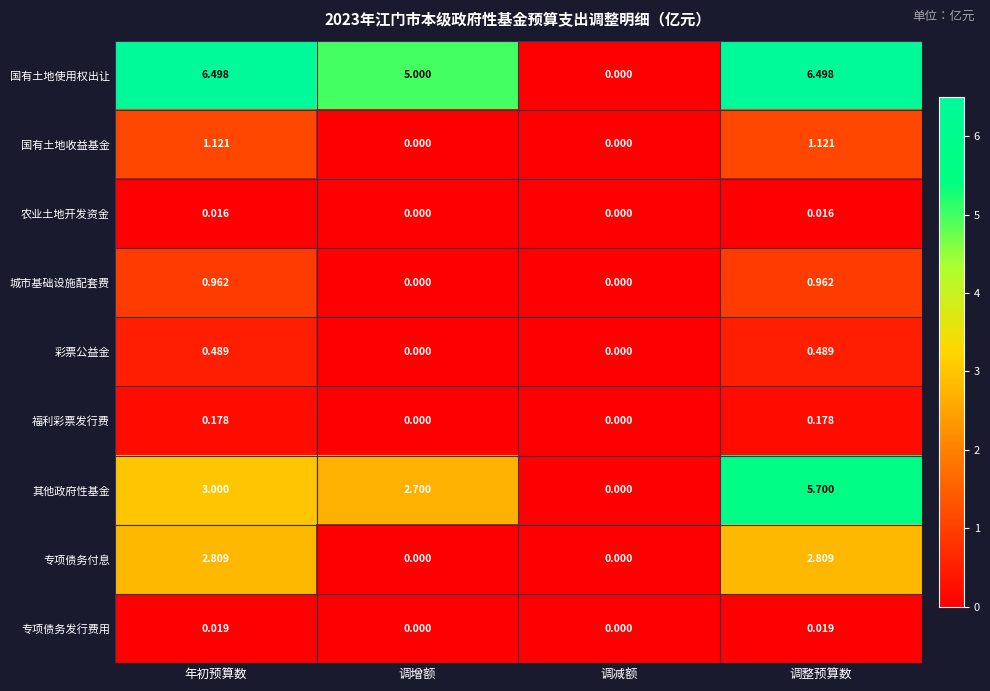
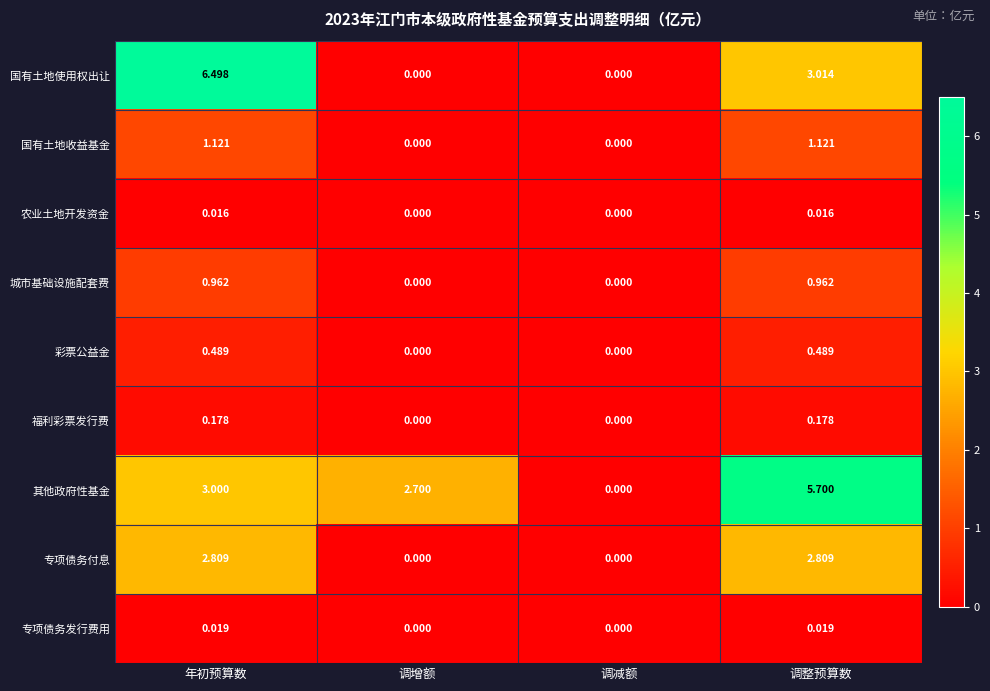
  {
    "国有土地使用权出让": {
      "年初预算数": 6.498,
-     "调增额": 5.000,
+     "调增额": 0.000,
      "调减额": 0.000,
-     "调整预算数": 6.498
+     "调整预算数": 3.014
    },
    "国有土地收益基金": {
      "年初预算数": 1.121,
      "调增额": 0.000,
      "调减额": 0.000,
      "调整预算数": 1.121
    },
    "农业土地开发资金": {
      "年初预算数": 0.016,
      "调增额": 0.000,
      "调减额": 0.000,
      "调整预算数": 0.016
    },
    "城市基础设施配套费": {
      "年初预算数": 0.962,
      "调增额": 0.000,
      "调减额": 0.000,
      "调整预算数": 0.962
    },
    "彩票公益金": {
      "年初预算数": 0.489,
      "调增额": 0.000,
      "调减额": 0.000,
      "调整预算数": 0.489
    },
    "福利彩票发行费": {
      "年初预算数": 0.178,
      "调增额": 0.000,
      "调减额": 0.000,
      "调整预算数": 0.178
    },
    "其他政府性基金": {
      "年初预算数": 3.000,
      "调增额": 2.700,
      "调减额": 0.000,
      "调整预算数": 5.700
    },
    "专项债务付息": {
      "年初预算数": 2.809,
      "调增额": 0.000,
      "调减额": 0.000,
      "调整预算数": 2.809
    },
    "专项债务发行费用": {
      "年初预算数": 0.019,
      "调增额": 0.000,
      "调减额": 0.000,
      "调整预算数": 0.019
    }
  }
